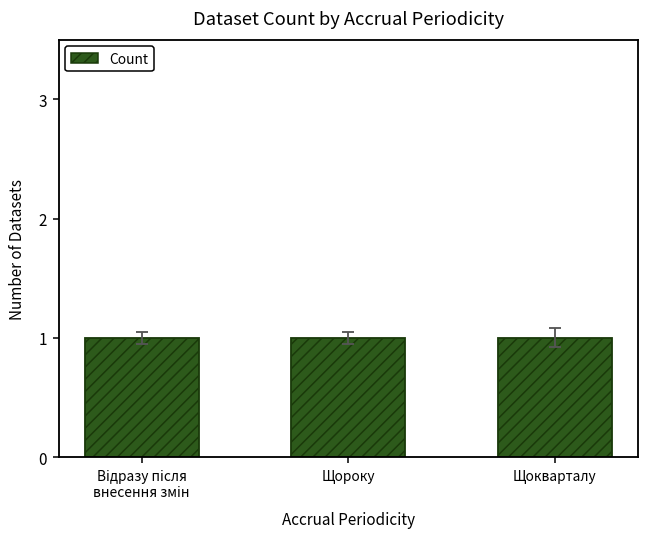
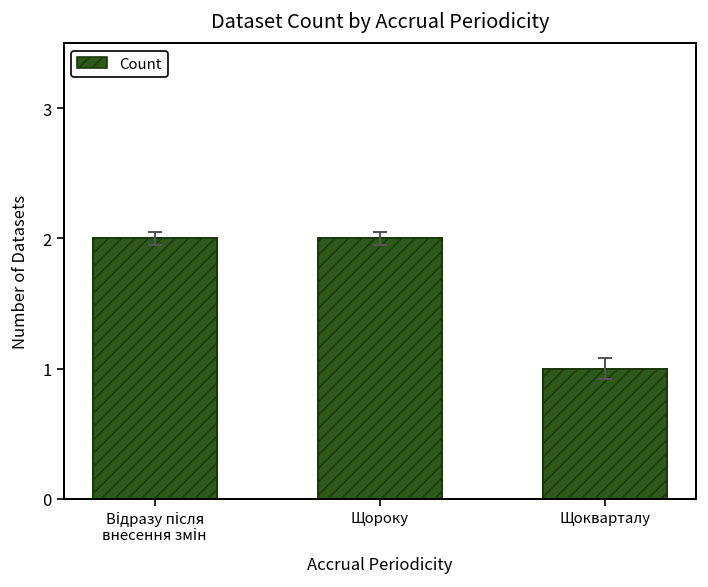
  {
    "Count": {
-     "Відразу після внесення змін": 1,
-     "Щороку": 1,
+     "Відразу після внесення змін": 2,
+     "Щороку": 2,
      "Щокварталу": 1
    }
  }
